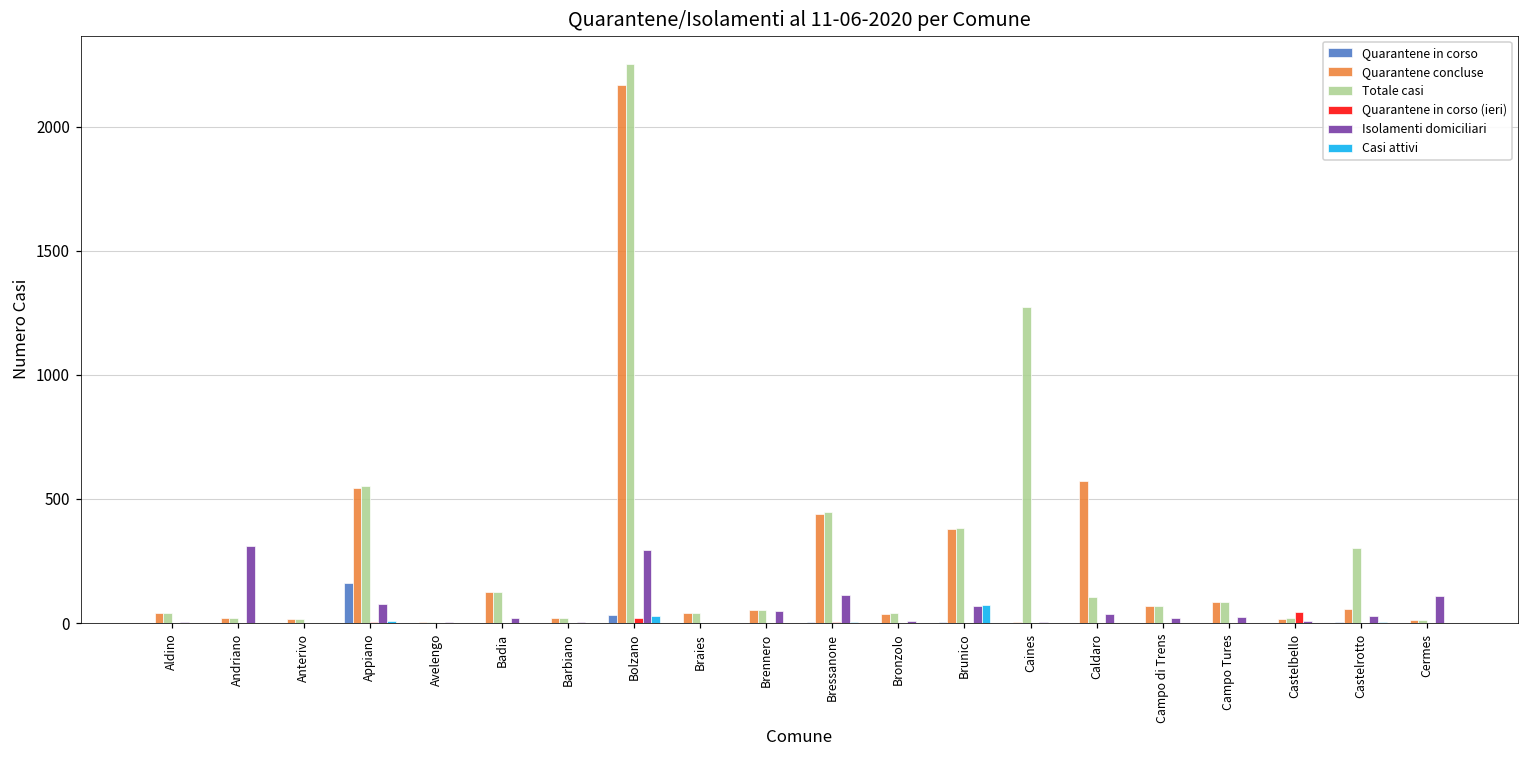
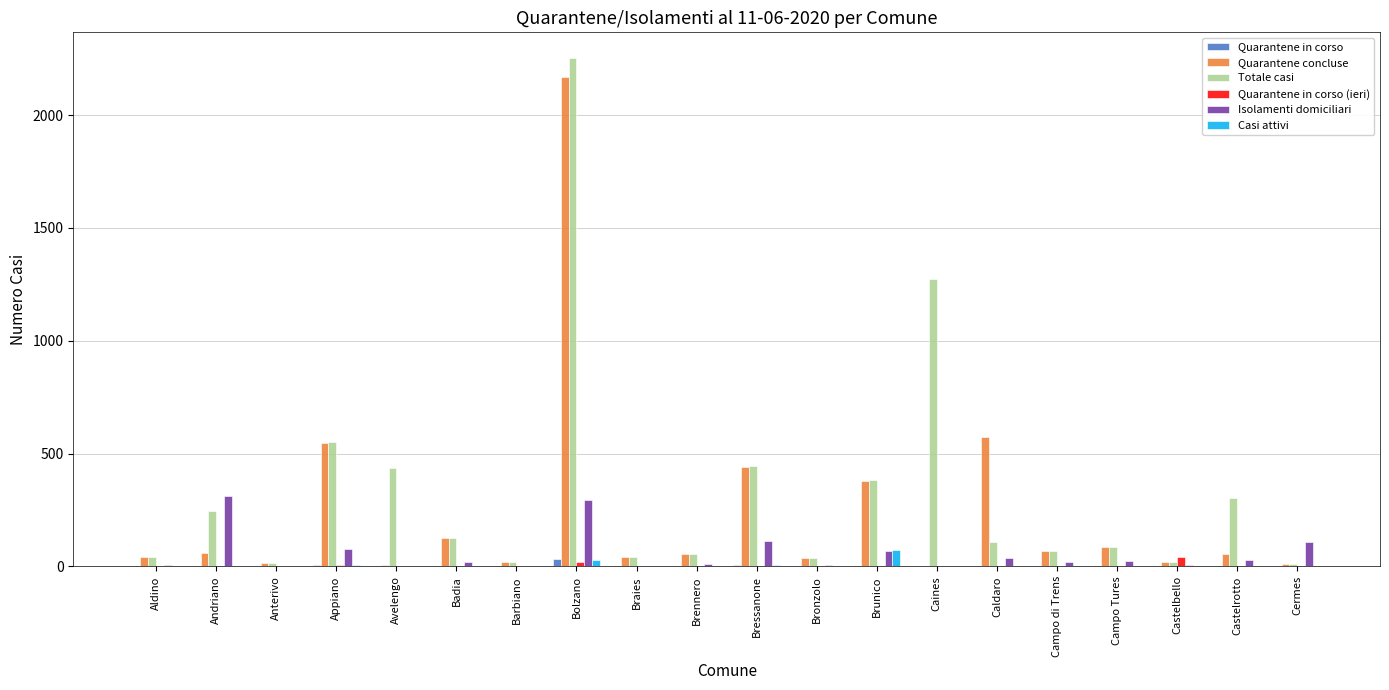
  {
    "Quarantene in corso": {
      "Aldino": 0,
      "Andriano": 0,
-     "Appiano": 160,
+     "Appiano": 10,
      "Avelengo": 0,
      "Badia": 0,
      "Barbiano": 0,
      "Bolzano": 30,
      "Braies": 0,
      "Brennero": 0,
      "Caines": 0,
      "Caldaro": 0,
      "Campo di Trens": 0,
      "Campo Tures": 0,
      "Cermes": 0
    },
    "Quarantene concluse": {
      "Aldino": 40,
-     "Andriano": 20,
+     "Andriano": 60,
      "Anterivo": 20,
      "Appiano": 550,
      "Badia": 130,
      "Barbiano": 20,
      "Bolzano": 2170,
      "Braies": 40,
      "Brennero": 50,
      "Bressanone": 440,
      "Bronzolo": 40,
      "Brunico": 380,
      "Caldaro": 570,
      "Campo di Trens": 70,
      "Campo Tures": 90,
      "Castelbello": 20,
      "Castelrotto": 60,
      "Cermes": 10
    },
    "Totale casi": {
      "Aldino": 40,
-     "Andriano": 20,
+     "Andriano": 240,
      "Anterivo": 20,
      "Appiano": 550,
-     "Avelengo": 10,
+     "Avelengo": 440,
      "Badia": 130,
      "Barbiano": 20,
      "Bolzano": 2250,
      "Braies": 40,
      "Brennero": 50,
      "Bressanone": 450,
      "Bronzolo": 40,
      "Brunico": 380,
      "Caines": 1270,
      "Caldaro": 110,
      "Campo di Trens": 70,
      "Campo Tures": 90,
      "Castelbello": 20,
      "Castelrotto": 300,
      "Cermes": 10
    },
    "Quarantene in corso (ieri)": {
      "Aldino": 0,
      "Andriano": 0,
      "Anterivo": 0,
      "Avelengo": 0,
      "Badia": 0,
      "Barbiano": 0,
      "Bolzano": 20,
      "Braies": 0,
      "Brennero": 0,
      "Bronzolo": 0,
      "Caines": 0,
      "Caldaro": 0,
      "Campo di Trens": 0,
      "Campo Tures": 0,
      "Castelbello": 40,
      "Cermes": 0
    },
    "Isolamenti domiciliari": {
      "Andriano": 310,
      "Anterivo": 0,
      "Appiano": 80,
      "Badia": 20,
      "Bolzano": 290,
-     "Brennero": 50,
+     "Brennero": 10,
      "Bressanone": 120,
      "Brunico": 70,
      "Caldaro": 40,
      "Campo di Trens": 20,
      "Campo Tures": 20,
      "Castelrotto": 30,
      "Cermes": 110
    },
    "Casi attivi": {
      "Aldino": 0,
      "Andriano": 0,
      "Avelengo": 0,
      "Badia": 0,
      "Barbiano": 0,
      "Bolzano": 30,
      "Braies": 0,
      "Brennero": 0,
      "Bronzolo": 0,
      "Brunico": 70,
      "Caines": 0,
      "Caldaro": 0,
      "Campo di Trens": 0,
      "Campo Tures": 0,
      "Cermes": 0
    }
  }
